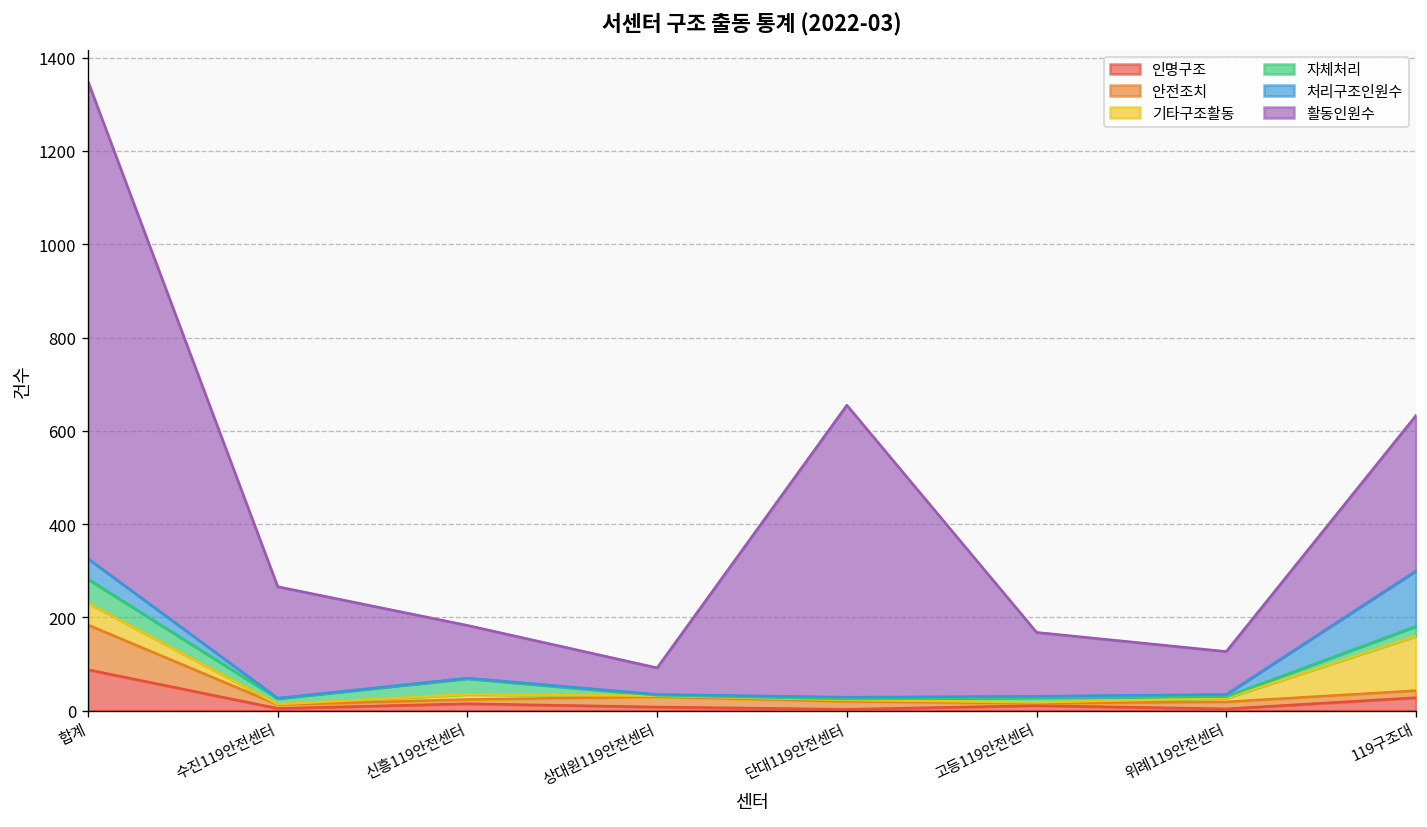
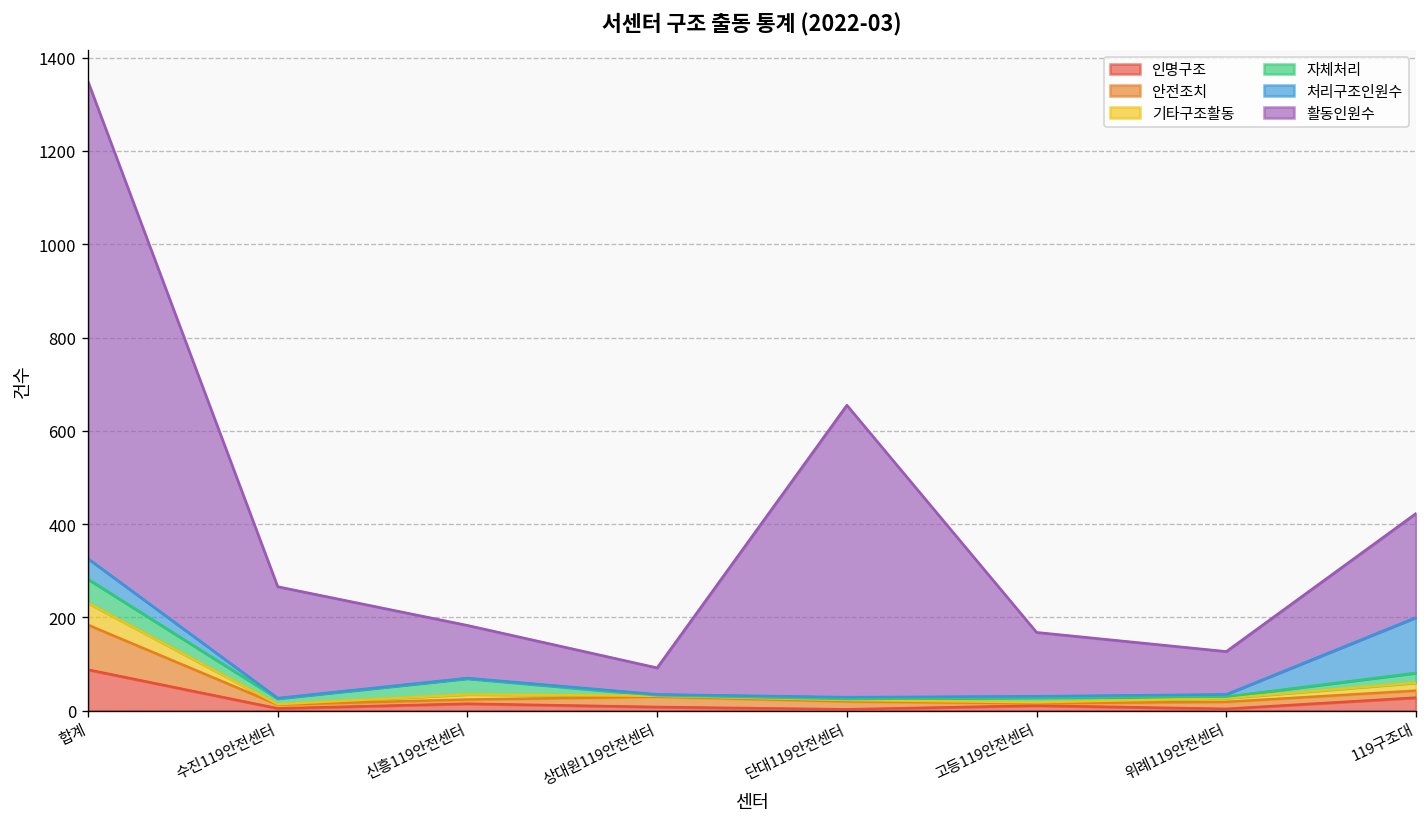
  {
    "기타구조활동": {
      "합계": 50,
      "신흥119안전센터": 10,
-     "119구조대": 120
+     "119구조대": 20
    },
    "자체처리": {
      "합계": 50,
      "119구조대": 20
    },
    "처리구조인원수": {
      "합계": 40,
      "119구조대": 120
    },
    "활동인원수": {
      "합계": 1020,
      "수진119안전센터": 240,
      "신흥119안전센터": 110,
      "상대원119안전센터": 60,
      "단대119안전센터": 630,
      "고등119안전센터": 140,
      "위례119안전센터": 90,
-     "119구조대": 330
+     "119구조대": 220
    }
  }
